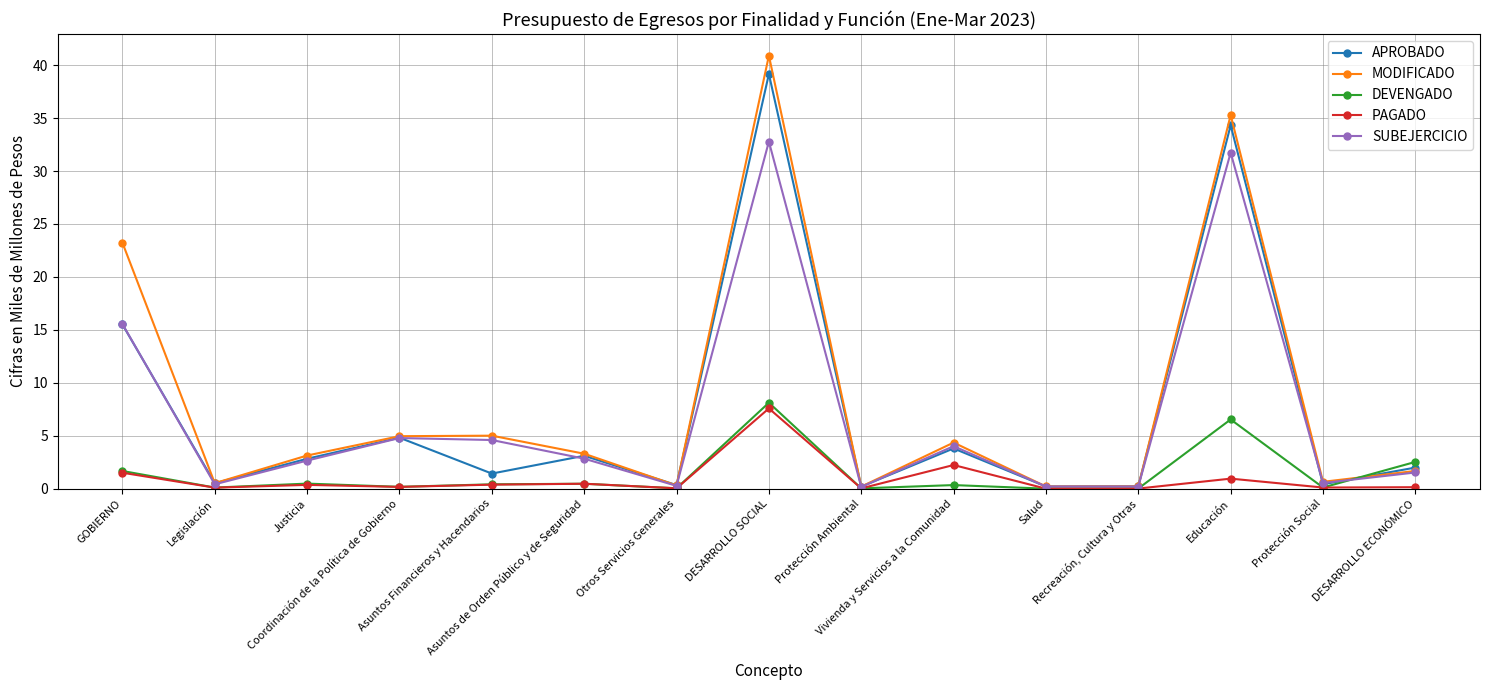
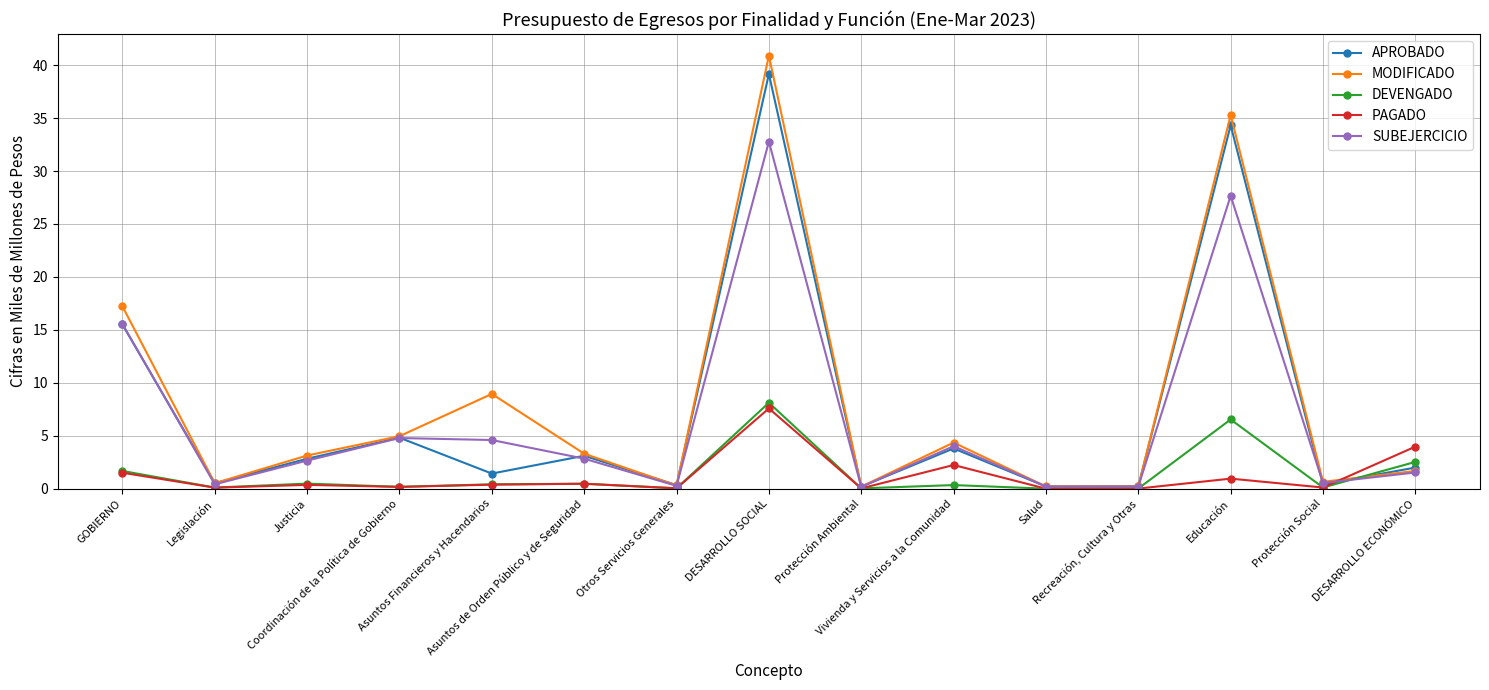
  {
    "APROBADO": {
      "Asuntos Financieros y Hacendarios": 1.4,
      "DESARROLLO SOCIAL": 39.2,
      "Educación": 34.3,
      "DESARROLLO ECONÓMICO": 2.0
    },
    "MODIFICADO": {
-     "GOBIERNO": 23.2,
+     "GOBIERNO": 17.2,
      "Justicia": 3.1,
-     "Asuntos Financieros y Hacendarios": 5.0,
+     "Asuntos Financieros y Hacendarios": 9.0,
      "DESARROLLO SOCIAL": 40.9,
      "Vivienda y Servicios a la Comunidad": 4.4,
      "Educación": 35.3
    },
    "DEVENGADO": {
      "DESARROLLO SOCIAL": 8.1,
      "Vivienda y Servicios a la Comunidad": 0.3,
      "Educación": 6.5,
      "DESARROLLO ECONÓMICO": 2.5
    },
    "PAGADO": {
      "DESARROLLO SOCIAL": 7.6,
      "Vivienda y Servicios a la Comunidad": 2.2,
      "Educación": 0.9,
-     "DESARROLLO ECONÓMICO": 0.1
+     "DESARROLLO ECONÓMICO": 4.0
    },
    "SUBEJERCICIO": {
      "Asuntos Financieros y Hacendarios": 4.6,
      "Asuntos de Orden Público y de Seguridad": 2.8,
      "DESARROLLO SOCIAL": 32.8,
-     "Educación": 31.7
+     "Educación": 27.7
    }
  }
